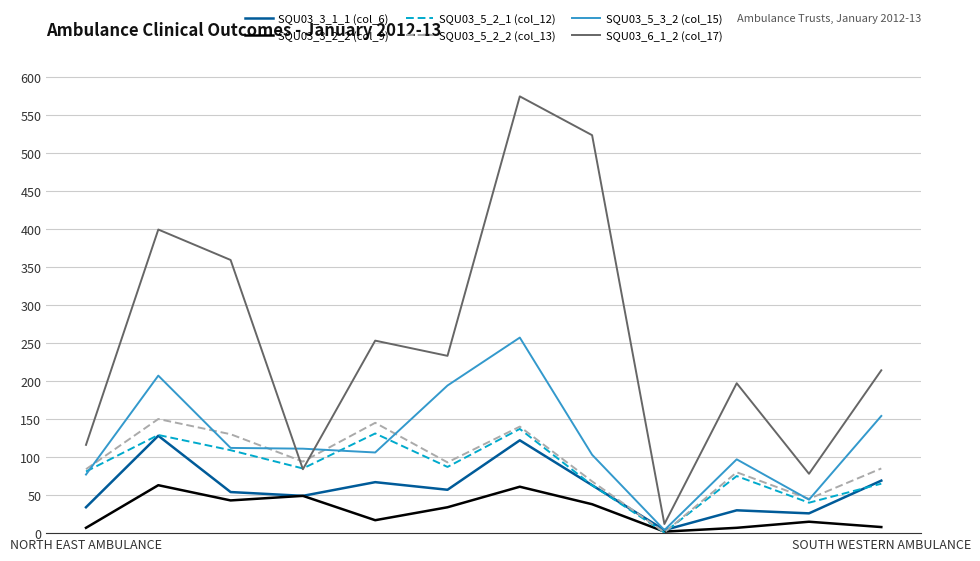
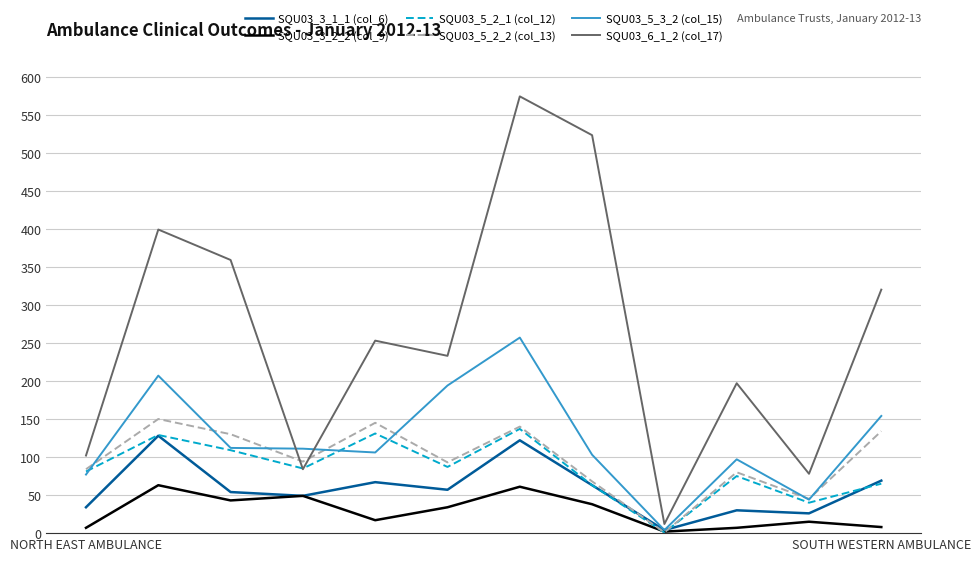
  {
    "SQU03_3_1_1 (col_6)": {
      "NORTH EAST AMBULANCE": 30,
      "SOUTH WESTERN AMBULANCE": 70
    },
    "SQU03_3_2_2 (col_9)": {
      "NORTH EAST AMBULANCE": 10,
      "SOUTH WESTERN AMBULANCE": 10
    },
    "SQU03_5_2_2 (col_13)": {
-     "SOUTH WESTERN AMBULANCE": 90
+     "SOUTH WESTERN AMBULANCE": 130
    },
    "SQU03_6_1_2 (col_17)": {
-     "NORTH EAST AMBULANCE": 120,
-     "SOUTH WESTERN AMBULANCE": 210
+     "NORTH EAST AMBULANCE": 100,
+     "SOUTH WESTERN AMBULANCE": 320
    }
  }
